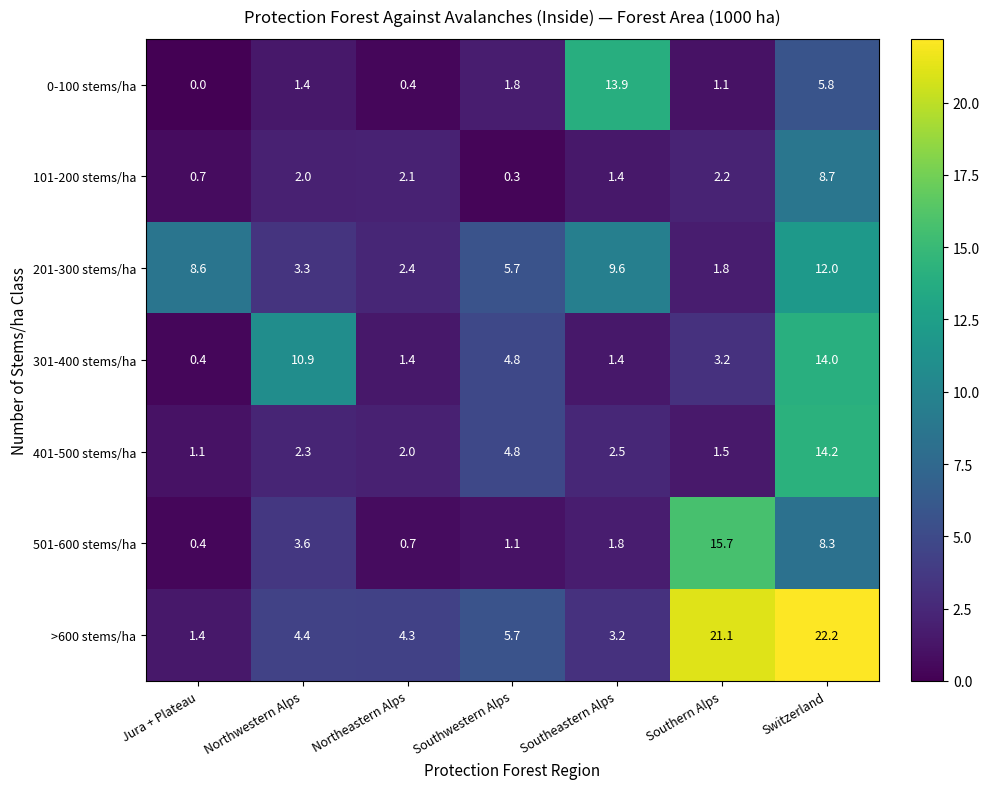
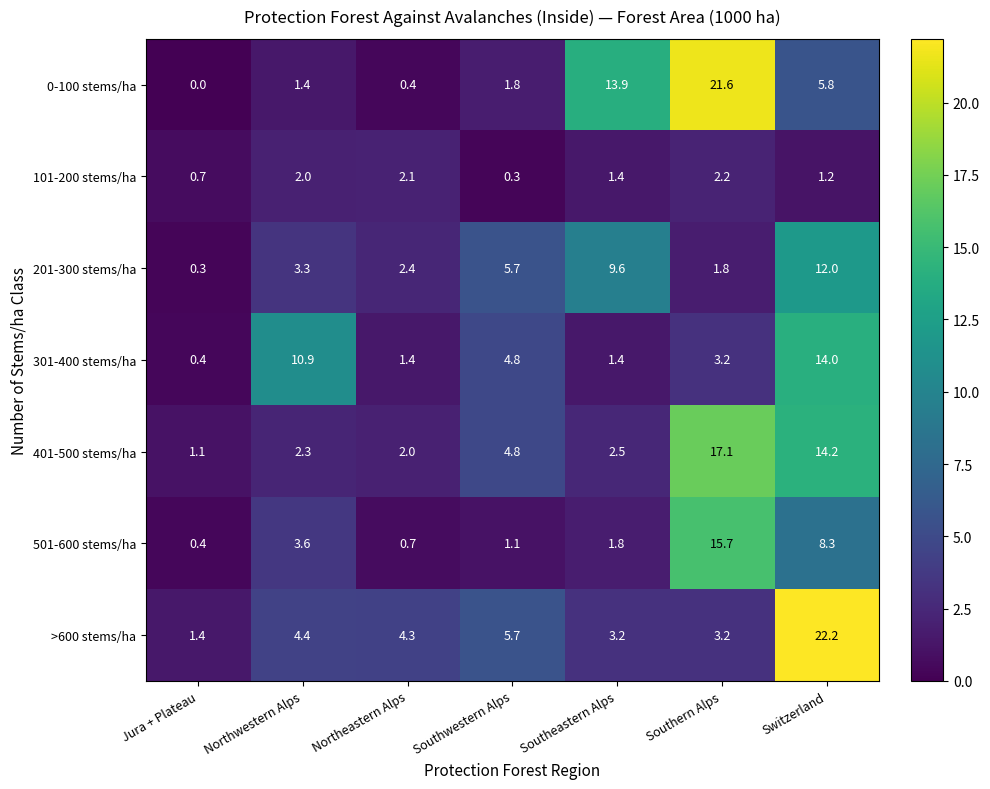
  {
    "0-100 stems/ha": {
      "Jura + Plateau": 0.0,
      "Northwestern Alps": 1.4,
      "Northeastern Alps": 0.4,
      "Southwestern Alps": 1.8,
      "Southeastern Alps": 13.9,
-     "Southern Alps": 1.1,
+     "Southern Alps": 21.6,
      "Switzerland": 5.8
    },
    "101-200 stems/ha": {
      "Jura + Plateau": 0.7,
      "Northwestern Alps": 2.0,
      "Northeastern Alps": 2.1,
      "Southwestern Alps": 0.3,
      "Southeastern Alps": 1.4,
      "Southern Alps": 2.2,
-     "Switzerland": 8.7
+     "Switzerland": 1.2
    },
    "201-300 stems/ha": {
-     "Jura + Plateau": 8.6,
+     "Jura + Plateau": 0.3,
      "Northwestern Alps": 3.3,
      "Northeastern Alps": 2.4,
      "Southwestern Alps": 5.7,
      "Southeastern Alps": 9.6,
      "Southern Alps": 1.8,
      "Switzerland": 12.0
    },
    "301-400 stems/ha": {
      "Jura + Plateau": 0.4,
      "Northwestern Alps": 10.9,
      "Northeastern Alps": 1.4,
      "Southwestern Alps": 4.8,
      "Southeastern Alps": 1.4,
      "Southern Alps": 3.2,
      "Switzerland": 14.0
    },
    "401-500 stems/ha": {
      "Jura + Plateau": 1.1,
      "Northwestern Alps": 2.3,
      "Northeastern Alps": 2.0,
      "Southwestern Alps": 4.8,
      "Southeastern Alps": 2.5,
-     "Southern Alps": 1.5,
+     "Southern Alps": 17.1,
      "Switzerland": 14.2
    },
    "501-600 stems/ha": {
      "Jura + Plateau": 0.4,
      "Northwestern Alps": 3.6,
      "Northeastern Alps": 0.7,
      "Southwestern Alps": 1.1,
      "Southeastern Alps": 1.8,
      "Southern Alps": 15.7,
      "Switzerland": 8.3
    },
    ">600 stems/ha": {
      "Jura + Plateau": 1.4,
      "Northwestern Alps": 4.4,
      "Northeastern Alps": 4.3,
      "Southwestern Alps": 5.7,
      "Southeastern Alps": 3.2,
-     "Southern Alps": 21.1,
+     "Southern Alps": 3.2,
      "Switzerland": 22.2
    }
  }
